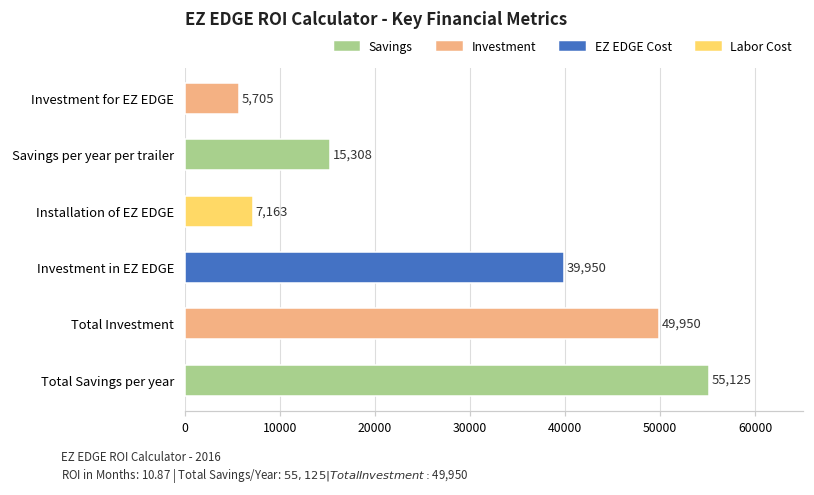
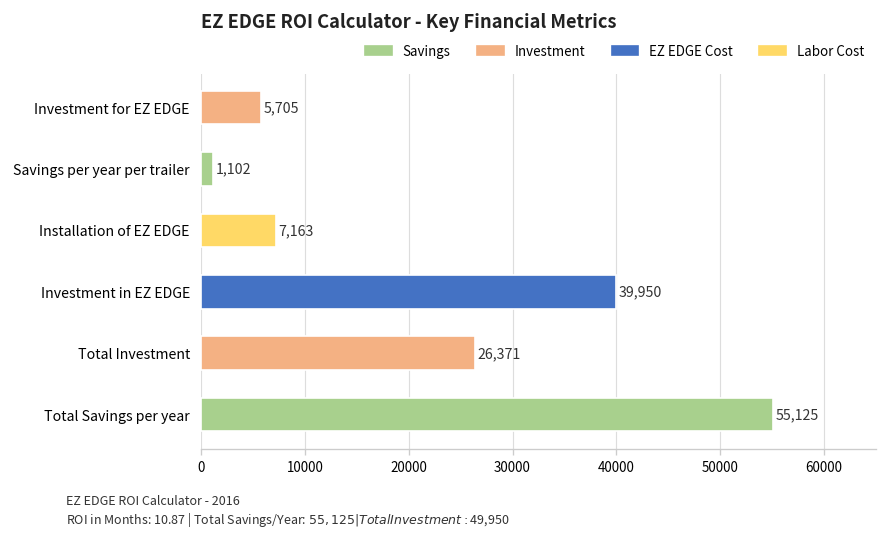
  {
    "Investment for EZ EDGE": "5,705",
-   "Savings per year per trailer": "15,308",
+   "Savings per year per trailer": "1,102",
    "Installation of EZ EDGE": "7,163",
    "Investment in EZ EDGE": "39,950",
-   "Total Investment": "49,950",
+   "Total Investment": "26,371",
    "Total Savings per year": "55,125"
  }
